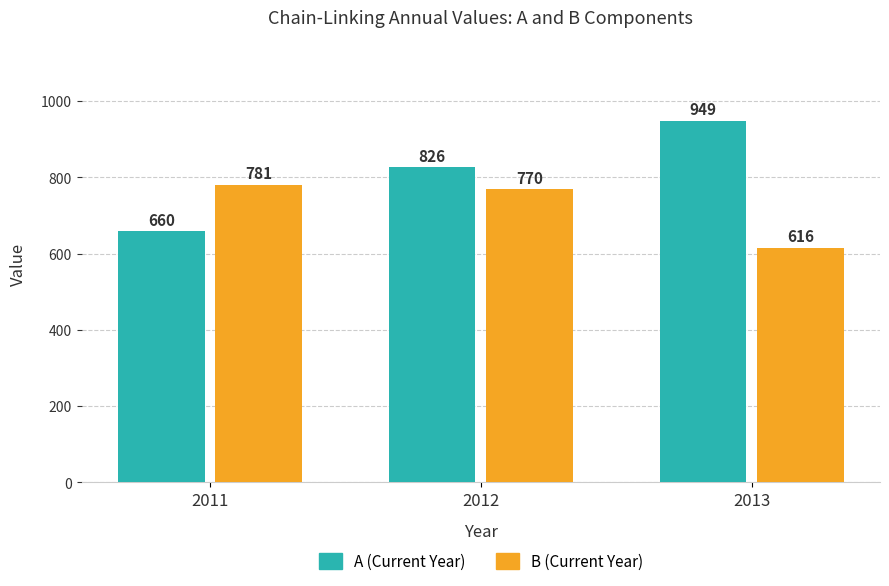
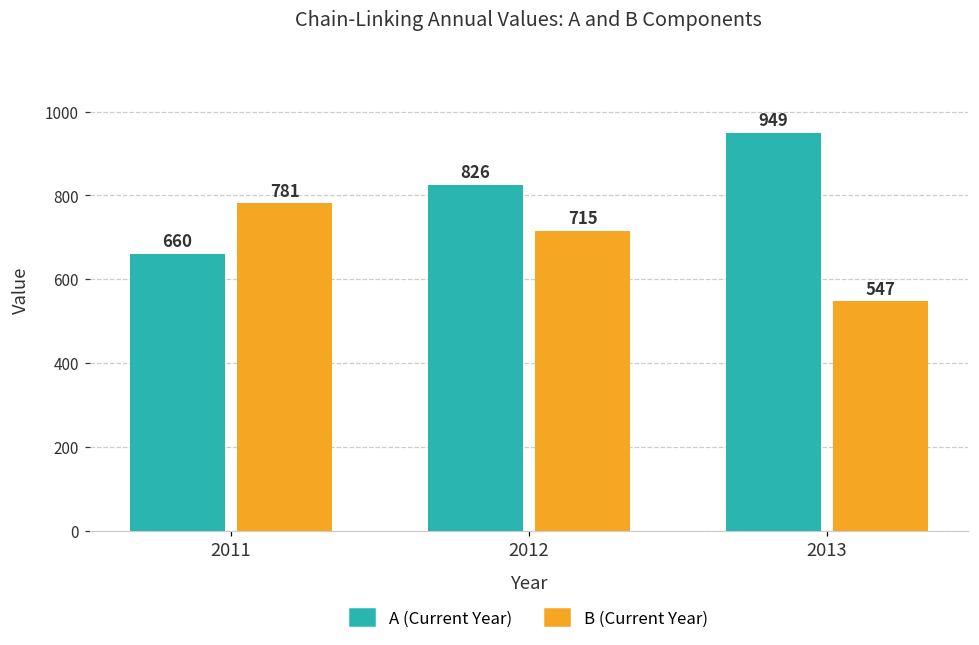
  {
    "A (Current Year)": {
      "2011": 660,
      "2012": 826,
      "2013": 949
    },
    "B (Current Year)": {
      "2011": 781,
-     "2012": 770,
-     "2013": 616
+     "2012": 715,
+     "2013": 547
    }
  }
